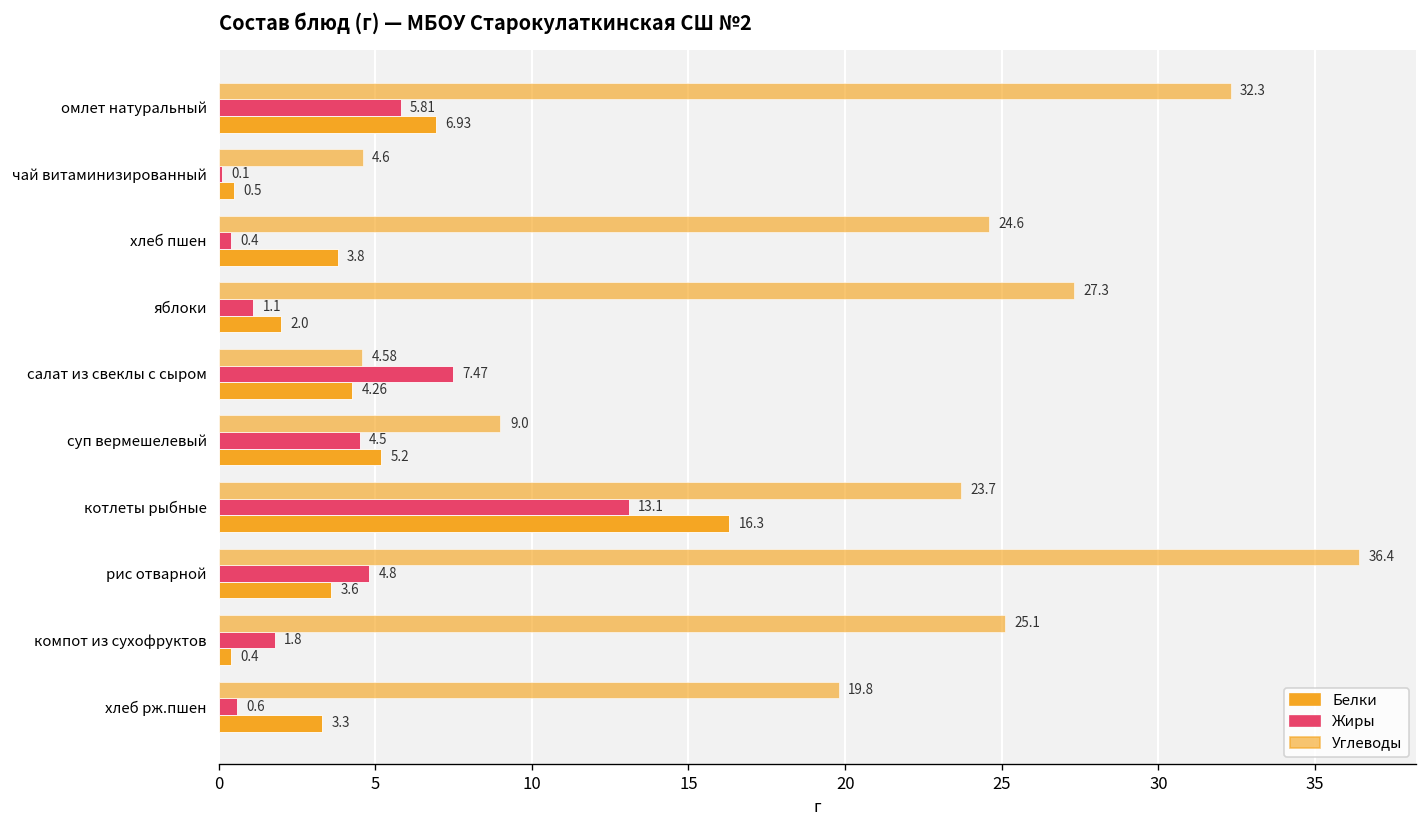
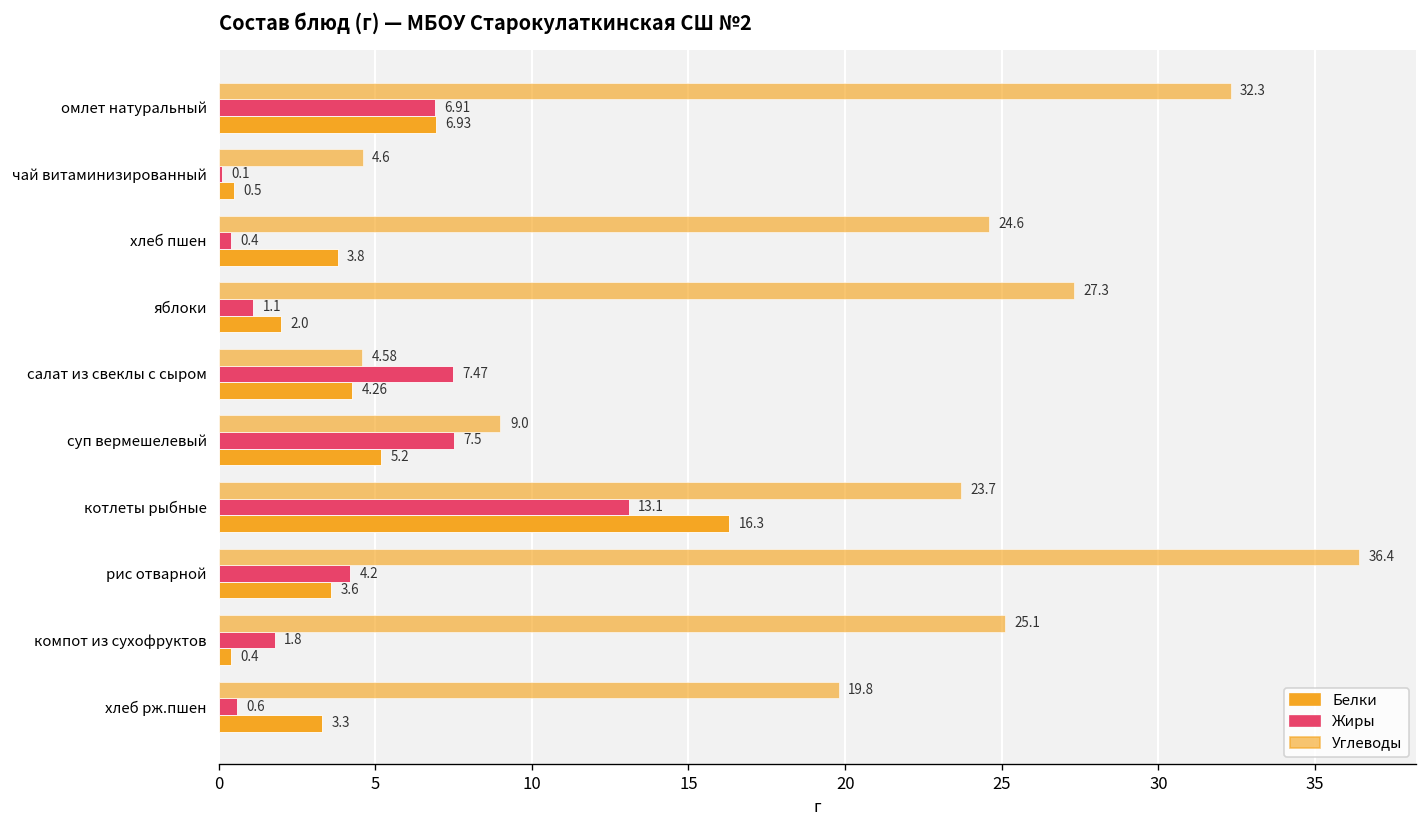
  {
    "Жиры": {
-     "омлет натуральный": 5.81,
+     "омлет натуральный": 6.91,
      "чай витаминизированный": 0.1,
      "хлеб пшен": 0.4,
      "яблоки": 1.1,
      "салат из свеклы с сыром": 7.47,
-     "суп вермешелевый": 4.5,
+     "суп вермешелевый": 7.5,
      "котлеты рыбные": 13.1,
-     "рис отварной": 4.8,
+     "рис отварной": 4.2,
      "компот из сухофруктов": 1.8,
      "хлеб рж.пшен": 0.6
    }
  }
